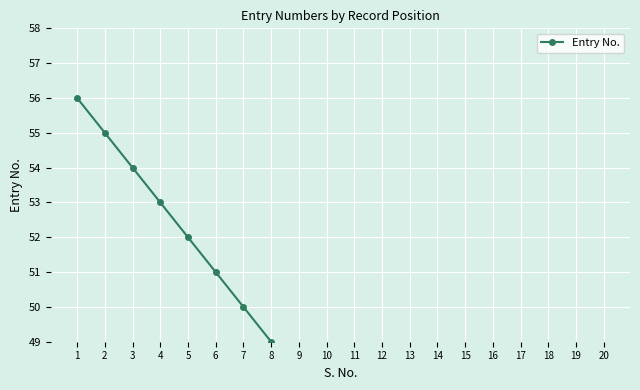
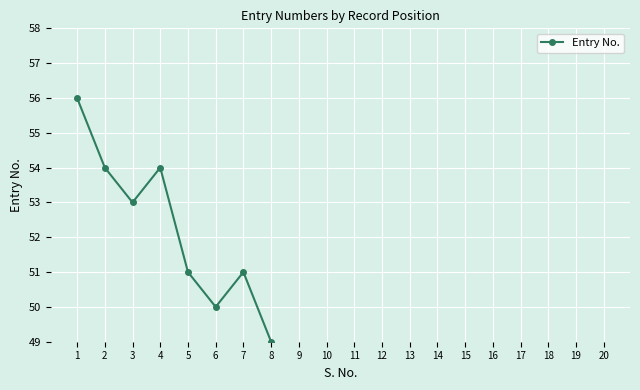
  {
    "1": 56,
-   "2": 55,
-   "3": 54,
-   "4": 53,
-   "5": 52,
-   "6": 51,
-   "7": 50,
+   "2": 54,
+   "3": 53,
+   "4": 54,
+   "5": 51,
+   "6": 50,
+   "7": 51,
    "8": 49
  }
